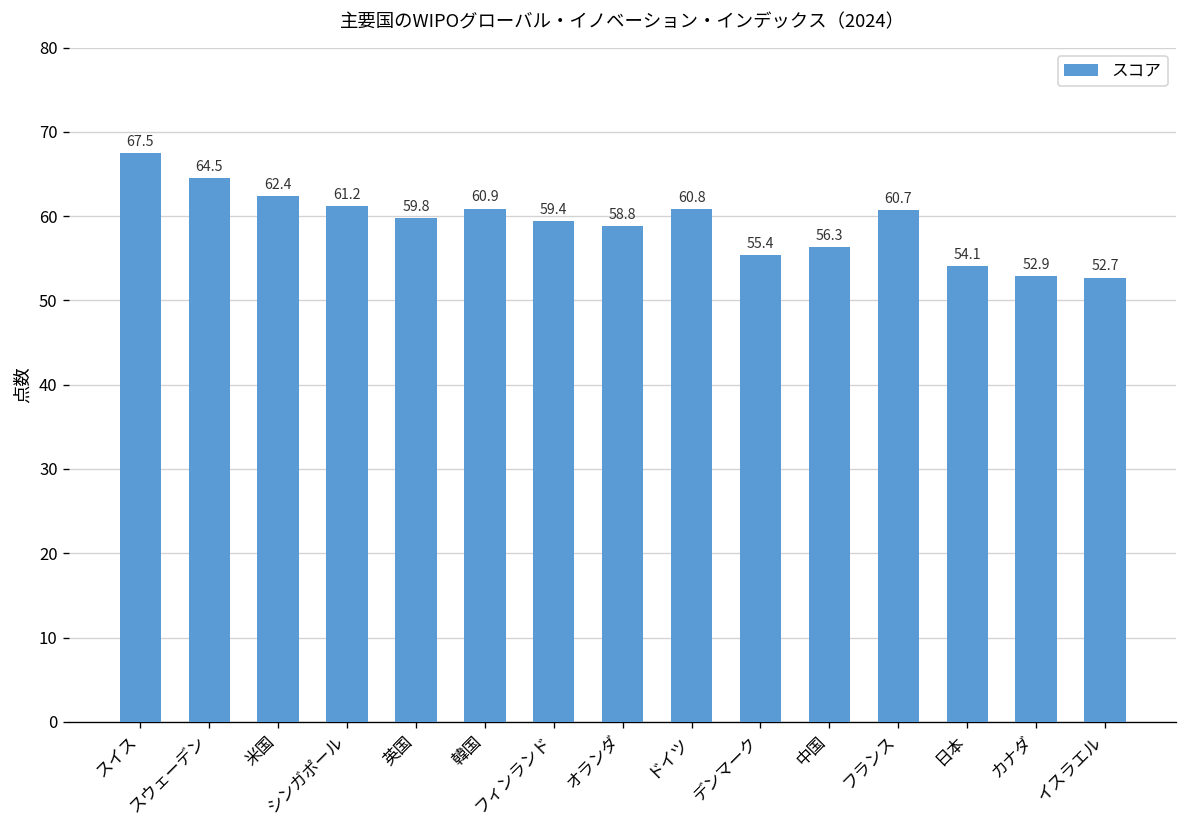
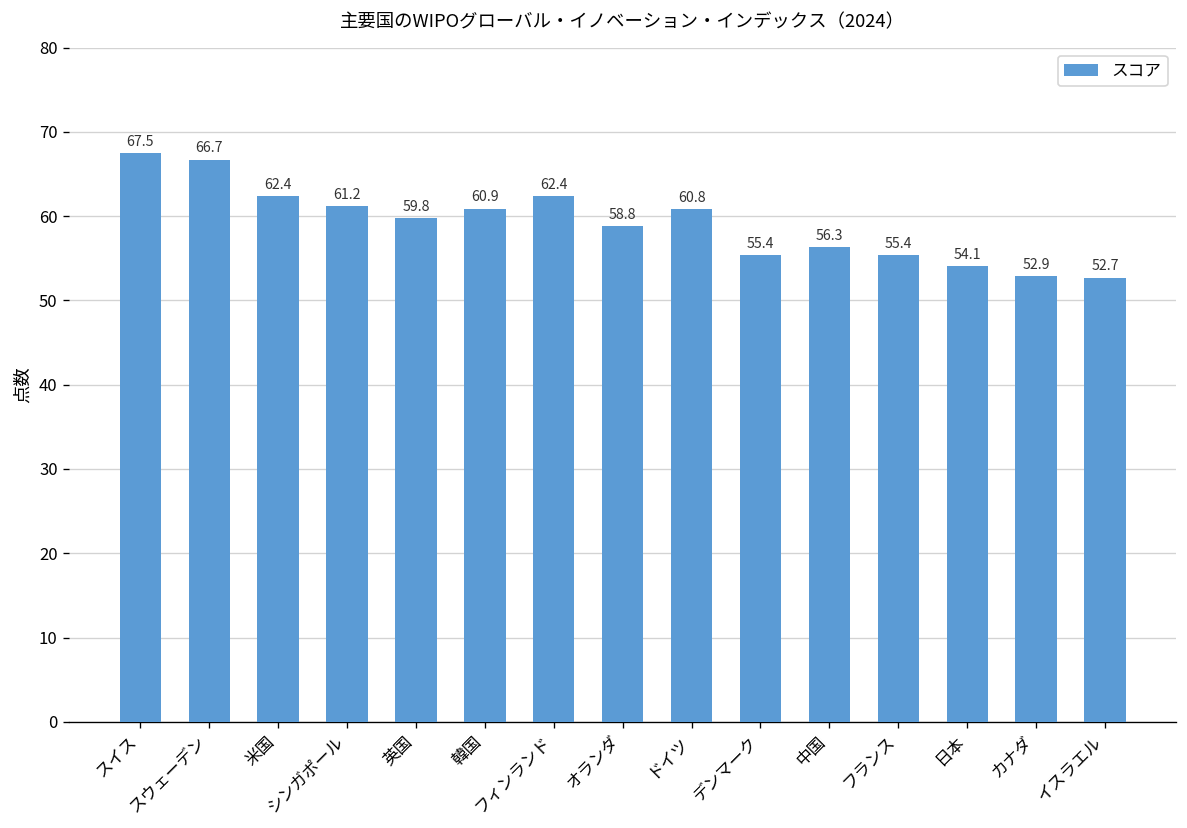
  {
    "スイス": 67.5,
-   "スウェーデン": 64.5,
+   "スウェーデン": 66.7,
    "米国": 62.4,
    "シンガポール": 61.2,
    "英国": 59.8,
    "韓国": 60.9,
-   "フィンランド": 59.4,
+   "フィンランド": 62.4,
    "オランダ": 58.8,
    "ドイツ": 60.8,
    "デンマーク": 55.4,
    "中国": 56.3,
-   "フランス": 60.7,
+   "フランス": 55.4,
    "日本": 54.1,
    "カナダ": 52.9,
    "イスラエル": 52.7
  }
